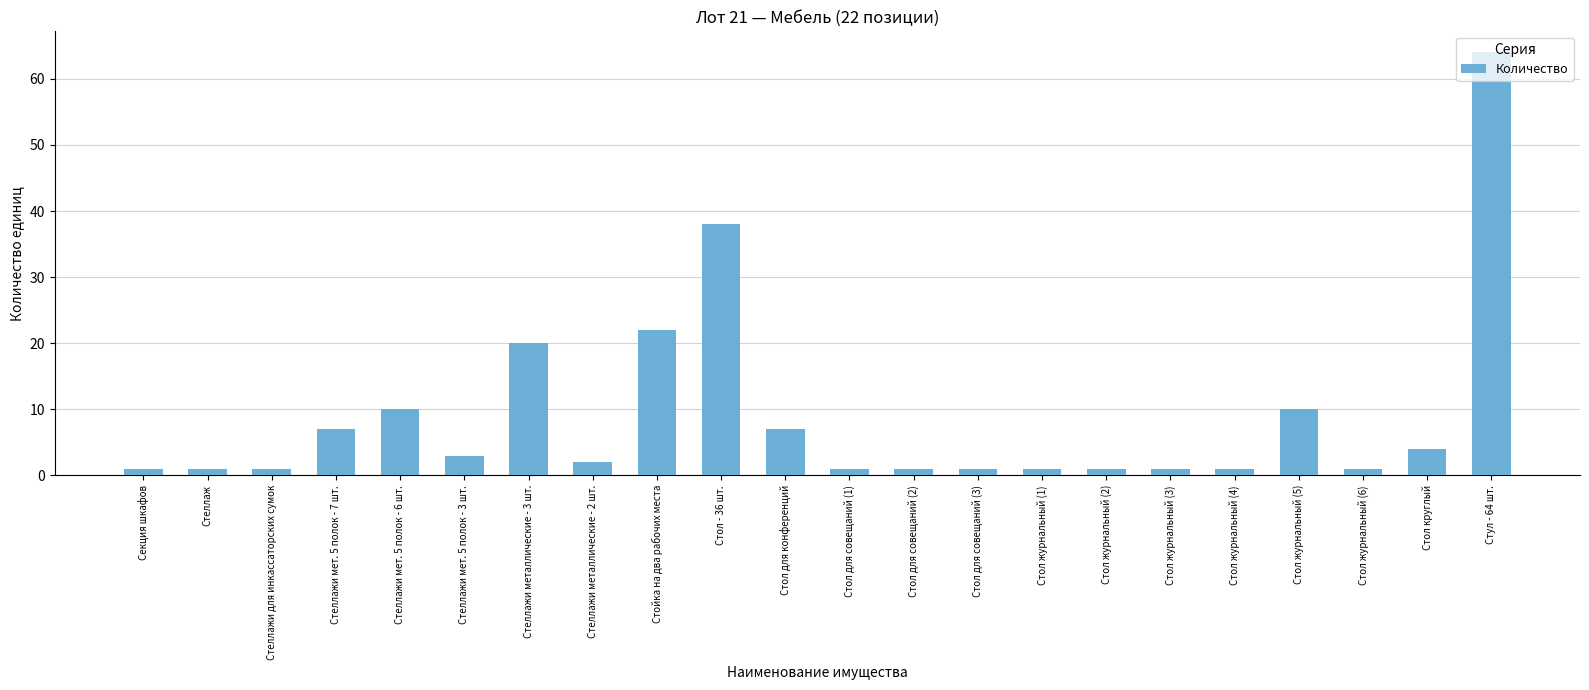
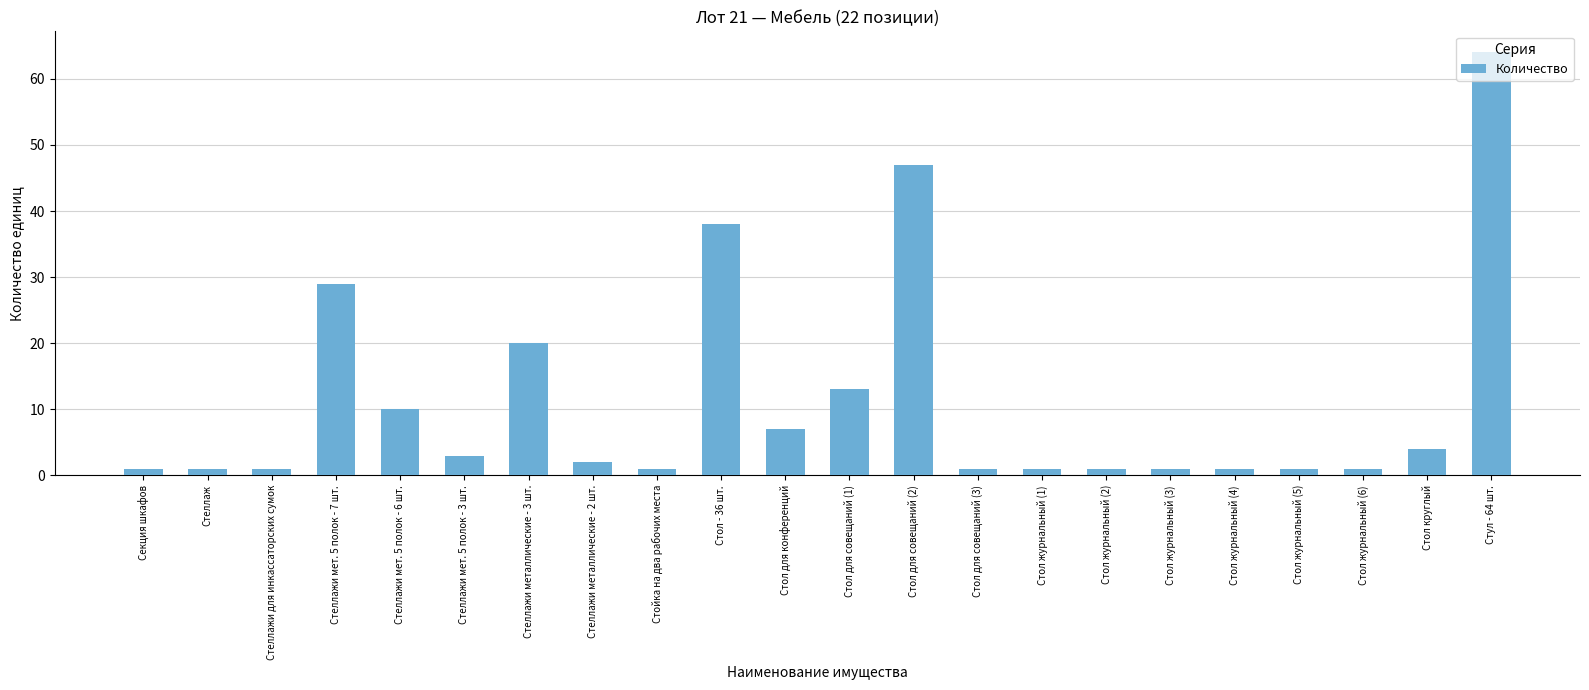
  {
    "Секция шкафов": 1,
    "Стеллаж": 1,
    "Стеллажи для инкассаторских сумок": 1,
-   "Стеллажи мет. 5 полок - 7 шт.": 7,
+   "Стеллажи мет. 5 полок - 7 шт.": 29,
    "Стеллажи мет. 5 полок - 6 шт.": 10,
    "Стеллажи мет. 5 полок - 3 шт.": 3,
    "Стеллажи металлические - 3 шт.": 20,
    "Стеллажи металлические - 2 шт.": 2,
-   "Стойка на два рабочих места": 22,
+   "Стойка на два рабочих места": 1,
    "Стол - 36 шт.": 38,
    "Стол для конференций": 7,
-   "Стол для совещаний (1)": 1,
-   "Стол для совещаний (2)": 1,
+   "Стол для совещаний (1)": 13,
+   "Стол для совещаний (2)": 47,
    "Стол для совещаний (3)": 1,
    "Стол журнальный (1)": 1,
    "Стол журнальный (2)": 1,
    "Стол журнальный (3)": 1,
    "Стол журнальный (4)": 1,
-   "Стол журнальный (5)": 10,
+   "Стол журнальный (5)": 1,
    "Стол журнальный (6)": 1,
    "Стол круглый": 4
  }
